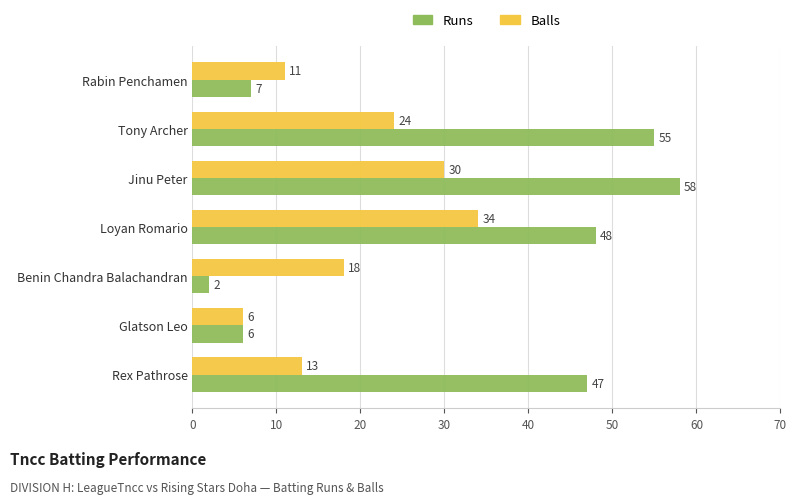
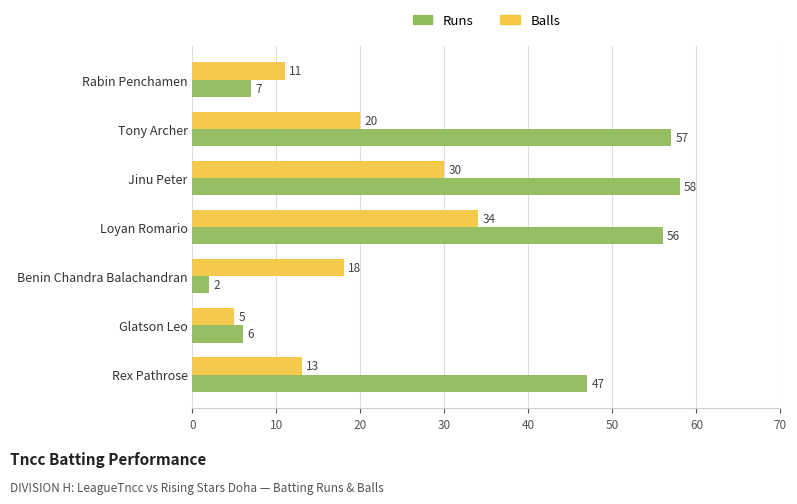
  {
    "Runs": {
      "Rabin Penchamen": 7,
-     "Tony Archer": 55,
+     "Tony Archer": 57,
      "Jinu Peter": 58,
-     "Loyan Romario": 48,
+     "Loyan Romario": 56,
      "Benin Chandra Balachandran": 2,
      "Glatson Leo": 6,
      "Rex Pathrose": 47
    },
    "Balls": {
      "Rabin Penchamen": 11,
-     "Tony Archer": 24,
+     "Tony Archer": 20,
      "Jinu Peter": 30,
      "Loyan Romario": 34,
      "Benin Chandra Balachandran": 18,
-     "Glatson Leo": 6,
+     "Glatson Leo": 5,
      "Rex Pathrose": 13
    }
  }
